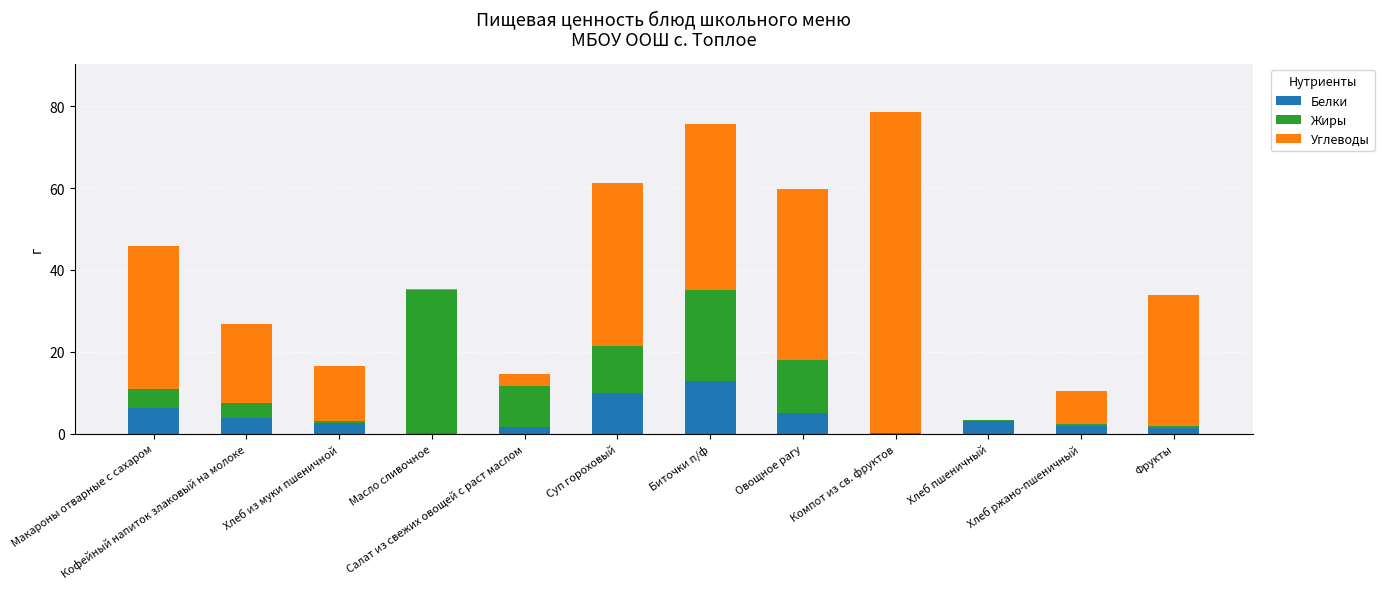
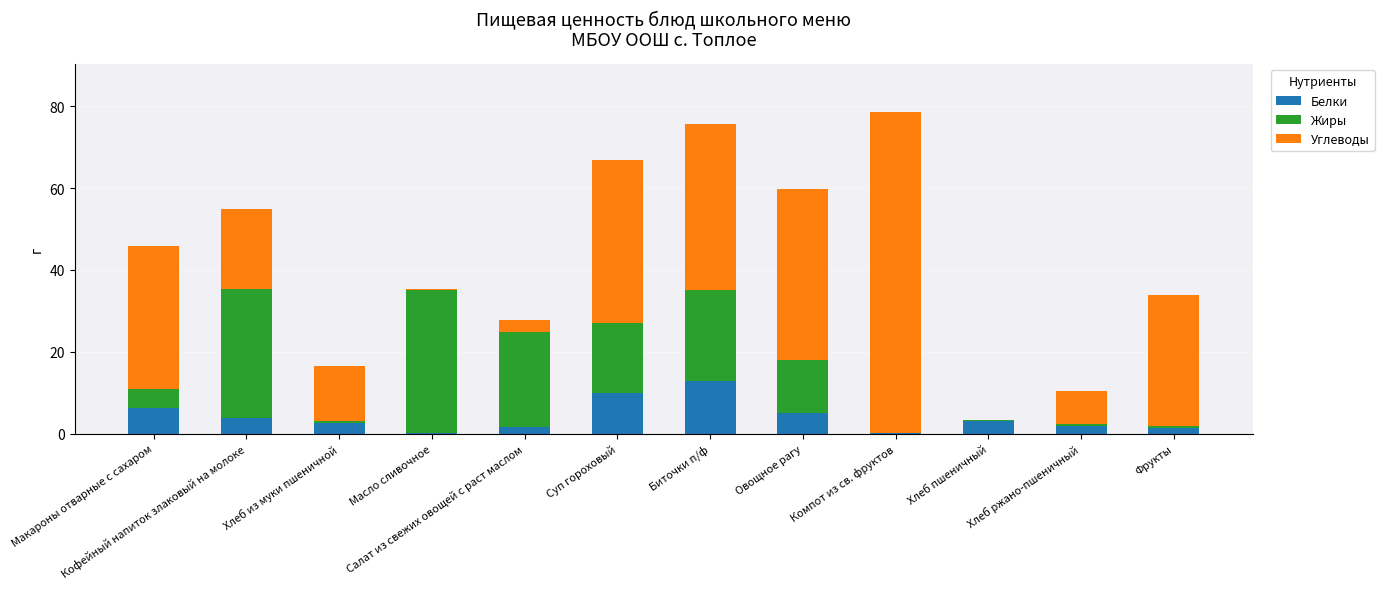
  {
    "Белки": {
      "Макароны отварные с сахаром": 6,
      "Кофейный напиток злаковый на молоке": 4,
      "Хлеб из муки пшеничной": 3,
      "Салат из свежих овощей с раст маслом": 2,
      "Суп гороховый": 10,
      "Биточки п/ф": 13,
      "Овощное рагу": 5,
      "Хлеб пшеничный": 3,
      "Хлеб ржано-пшеничный": 2,
      "Фрукты": 1
    },
    "Жиры": {
      "Макароны отварные с сахаром": 5,
-     "Кофейный напиток злаковый на молоке": 4,
+     "Кофейный напиток злаковый на молоке": 32,
      "Масло сливочное": 35,
-     "Салат из свежих овощей с раст маслом": 10,
-     "Суп гороховый": 11,
+     "Салат из свежих овощей с раст маслом": 23,
+     "Суп гороховый": 17,
      "Биточки п/ф": 22,
      "Овощное рагу": 13,
      "Компот из св. фруктов": 0
    },
    "Углеводы": {
      "Макароны отварные с сахаром": 35,
      "Кофейный напиток злаковый на молоке": 20,
      "Хлеб из муки пшеничной": 13,
      "Салат из свежих овощей с раст маслом": 3,
      "Суп гороховый": 40,
      "Биточки п/ф": 41,
      "Овощное рагу": 42,
      "Компот из св. фруктов": 78,
      "Хлеб пшеничный": 0,
      "Хлеб ржано-пшеничный": 8,
      "Фрукты": 32
    }
  }
